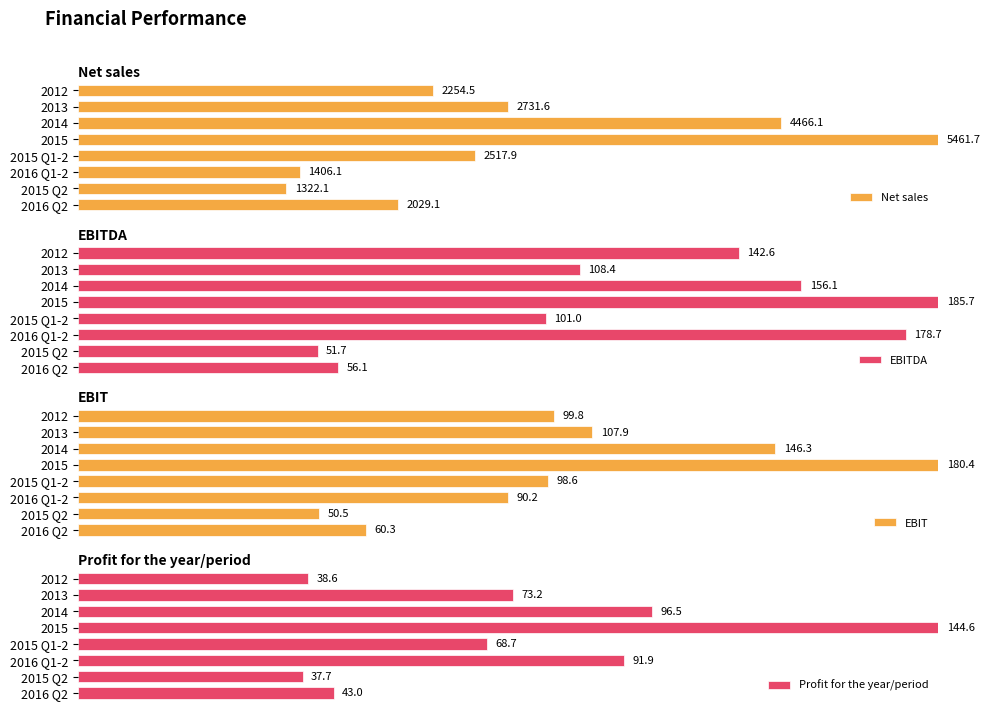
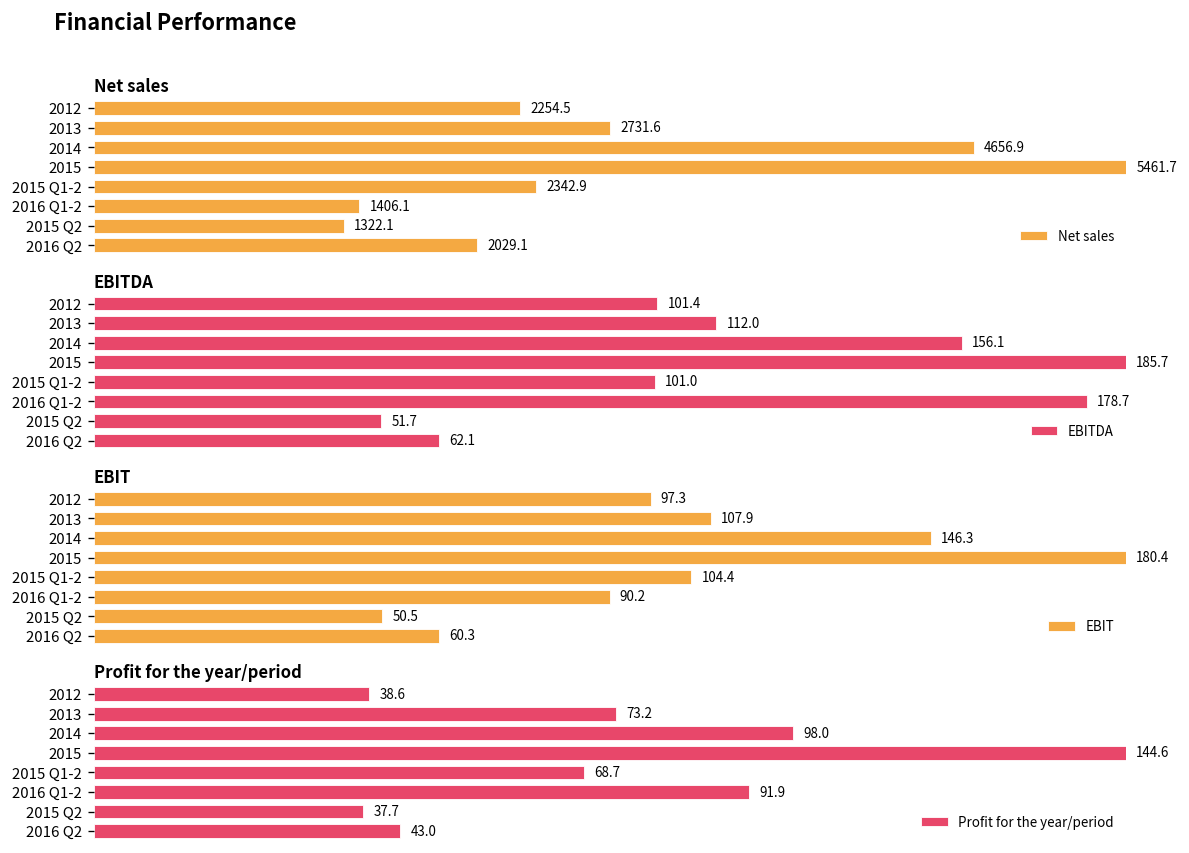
  {
    "Net sales": {
-     "2014": 4466.1,
-     "2015 Q1-2": 2517.9
+     "2014": 4656.9,
+     "2015 Q1-2": 2342.9
    },
    "EBITDA": {
-     "2012": 142.6,
-     "2013": 108.4,
-     "2016 Q2": 56.1
+     "2012": 101.4,
+     "2013": 112.0,
+     "2016 Q2": 62.1
    },
    "EBIT": {
-     "2012": 99.8,
-     "2015 Q1-2": 98.6
+     "2012": 97.3,
+     "2015 Q1-2": 104.4
    },
    "Profit for the year/period": {
-     "2014": 96.5
+     "2014": 98.0
    }
  }
